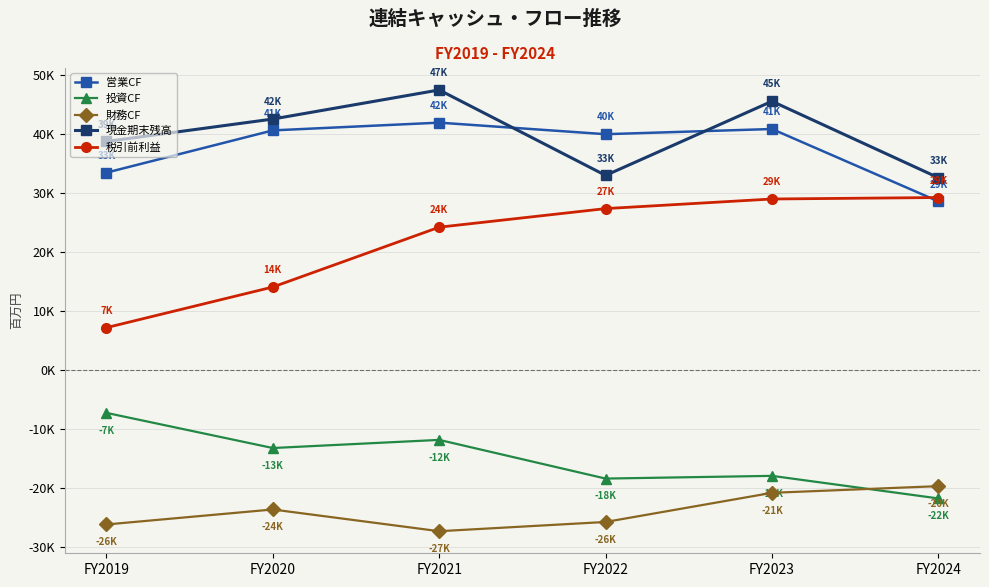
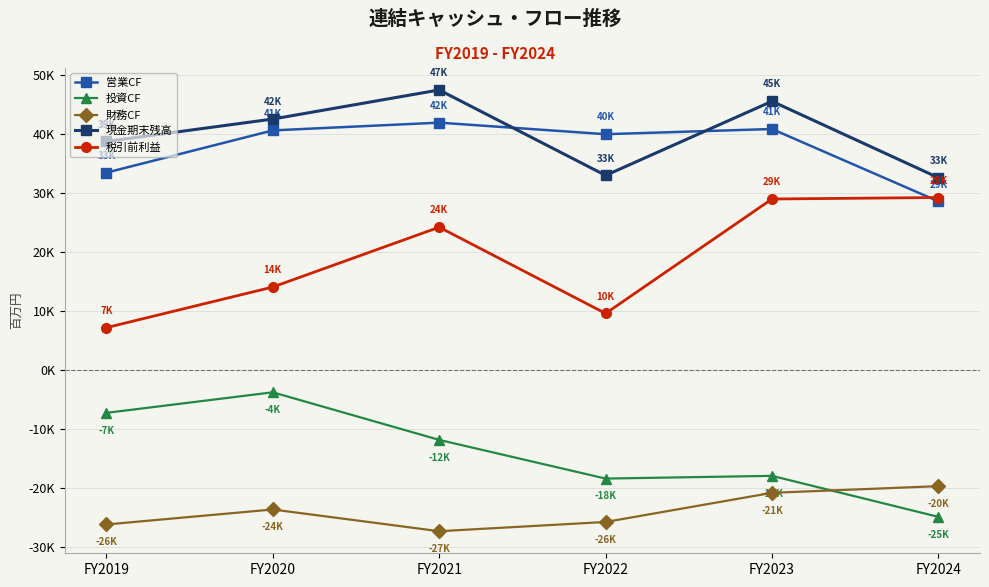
  {
    "営業CF": {
      "FY2021": "42K",
      "FY2022": "40K",
      "FY2023": "41K"
    },
    "投資CF": {
      "FY2019": "-7K",
-     "FY2020": "-13K",
+     "FY2020": "-4K",
      "FY2021": "-12K",
      "FY2022": "-18K",
-     "FY2024": "-22K"
+     "FY2024": "-25K"
    },
    "財務CF": {
      "FY2019": "-26K",
      "FY2020": "-24K",
      "FY2021": "-27K",
      "FY2022": "-26K",
      "FY2023": "-21K"
    },
    "現金期末残高": {
      "FY2020": "42K",
      "FY2021": "47K",
      "FY2022": "33K",
      "FY2023": "45K",
      "FY2024": "33K"
    },
    "税引前利益": {
      "FY2019": "7K",
      "FY2020": "14K",
      "FY2021": "24K",
-     "FY2022": "27K",
+     "FY2022": "10K",
      "FY2023": "29K"
    }
  }
